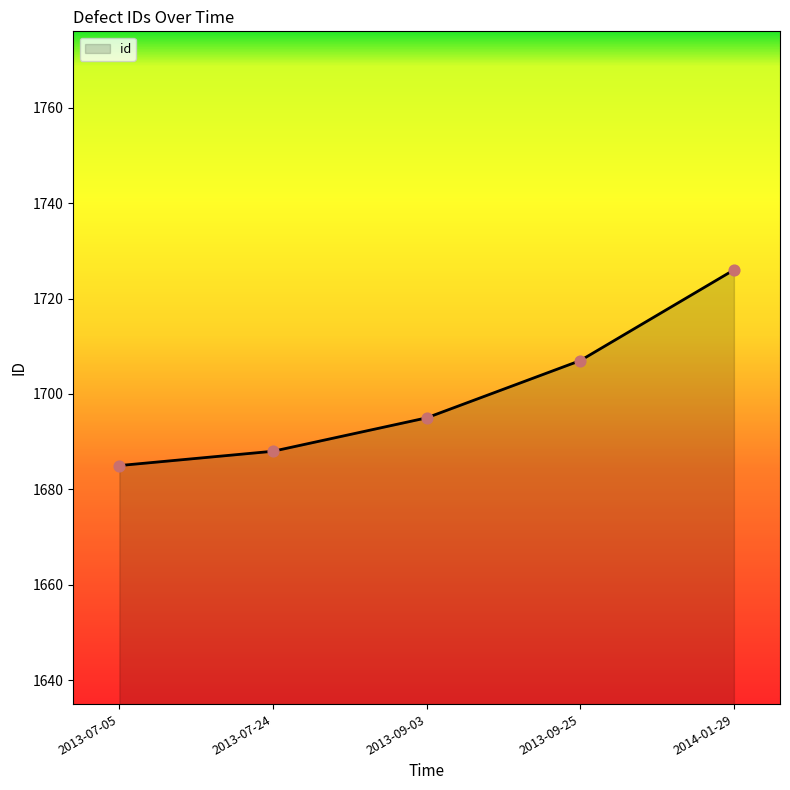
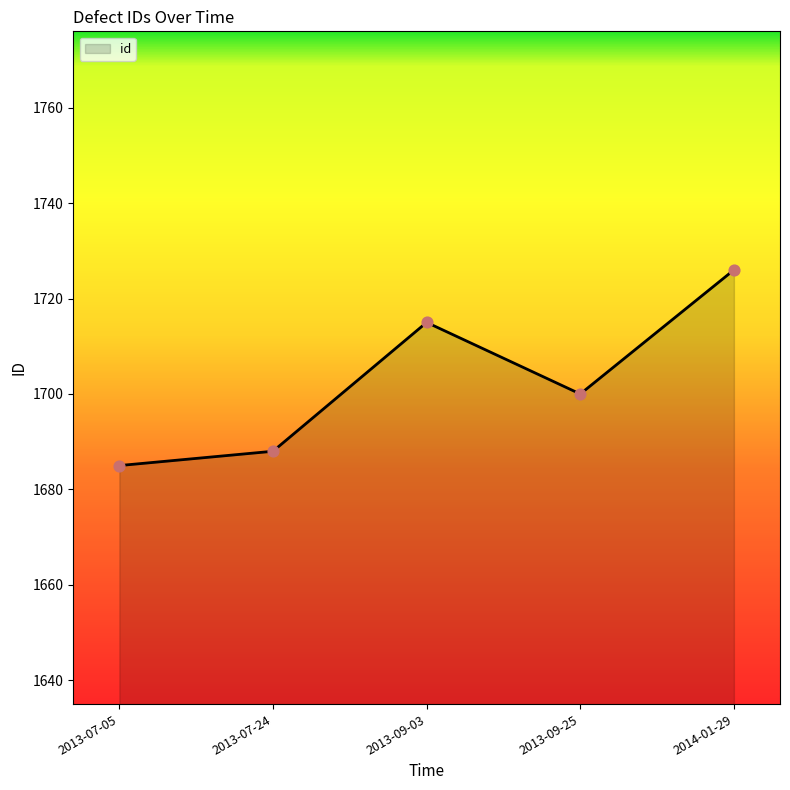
  {
    "2013-07-05": 1685,
    "2013-07-24": 1688,
-   "2013-09-03": 1695,
-   "2013-09-25": 1707,
+   "2013-09-03": 1715,
+   "2013-09-25": 1700,
    "2014-01-29": 1726
  }
